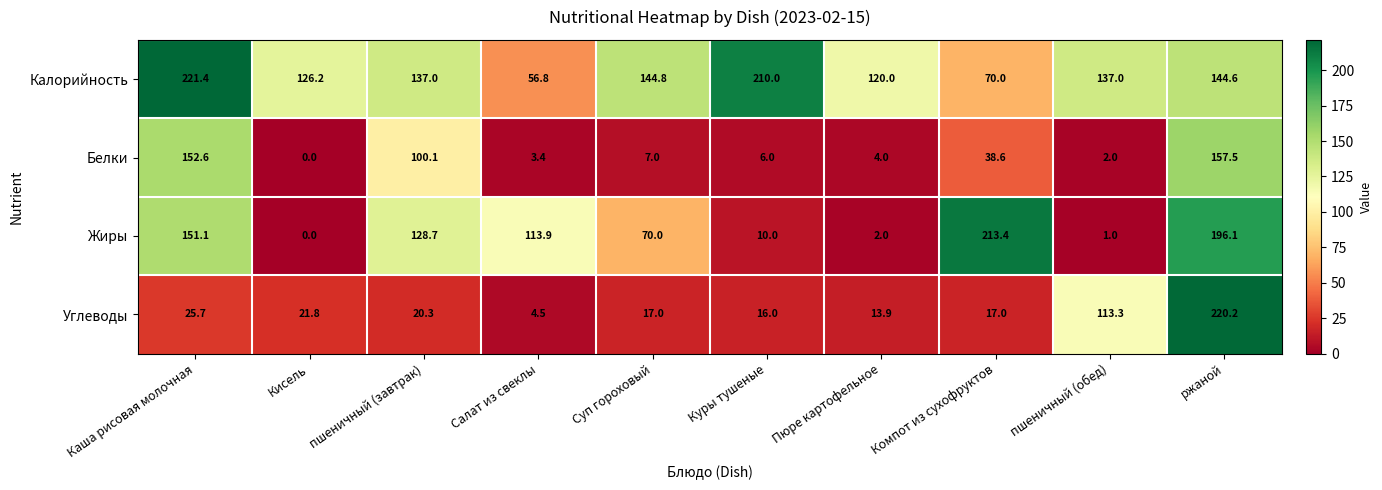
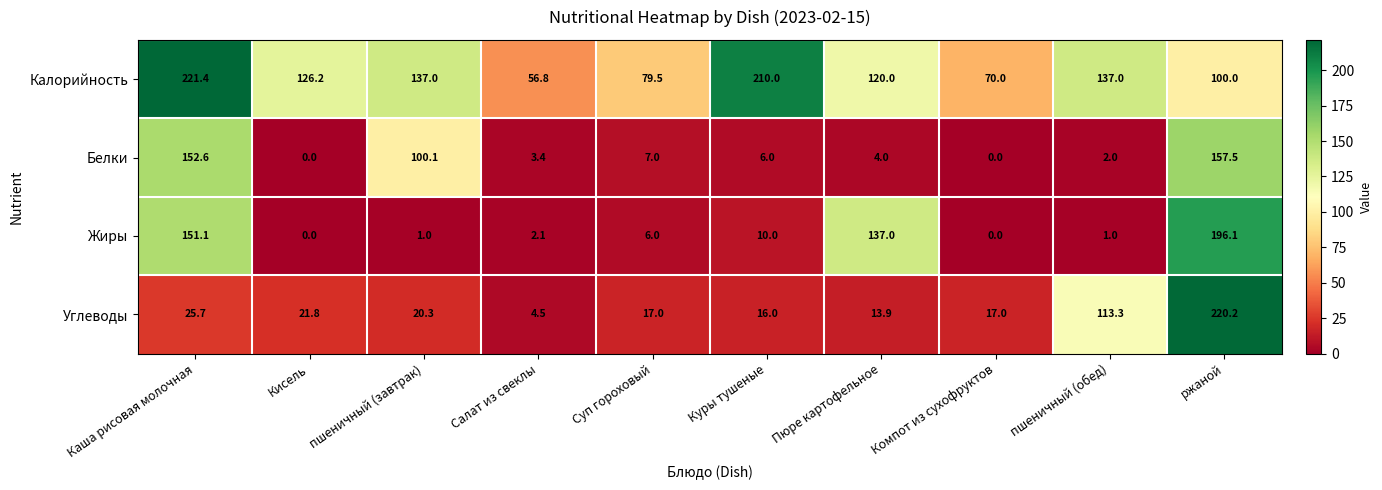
  {
    "Калорийность": {
      "Каша рисовая молочная": 221.4,
      "Кисель": 126.2,
      "пшеничный (завтрак)": 137.0,
      "Салат из свеклы": 56.8,
-     "Суп гороховый": 144.8,
+     "Суп гороховый": 79.5,
      "Куры тушеные": 210.0,
      "Пюре картофельное": 120.0,
      "Компот из сухофруктов": 70.0,
      "пшеничный (обед)": 137.0,
-     "ржаной": 144.6
+     "ржаной": 100.0
    },
    "Белки": {
      "Каша рисовая молочная": 152.6,
      "Кисель": 0.0,
      "пшеничный (завтрак)": 100.1,
      "Салат из свеклы": 3.4,
      "Суп гороховый": 7.0,
      "Куры тушеные": 6.0,
      "Пюре картофельное": 4.0,
-     "Компот из сухофруктов": 38.6,
+     "Компот из сухофруктов": 0.0,
      "пшеничный (обед)": 2.0,
      "ржаной": 157.5
    },
    "Жиры": {
      "Каша рисовая молочная": 151.1,
      "Кисель": 0.0,
-     "пшеничный (завтрак)": 128.7,
-     "Салат из свеклы": 113.9,
-     "Суп гороховый": 70.0,
+     "пшеничный (завтрак)": 1.0,
+     "Салат из свеклы": 2.1,
+     "Суп гороховый": 6.0,
      "Куры тушеные": 10.0,
-     "Пюре картофельное": 2.0,
-     "Компот из сухофруктов": 213.4,
+     "Пюре картофельное": 137.0,
+     "Компот из сухофруктов": 0.0,
      "пшеничный (обед)": 1.0,
      "ржаной": 196.1
    },
    "Углеводы": {
      "Каша рисовая молочная": 25.7,
      "Кисель": 21.8,
      "пшеничный (завтрак)": 20.3,
      "Салат из свеклы": 4.5,
      "Суп гороховый": 17.0,
      "Куры тушеные": 16.0,
      "Пюре картофельное": 13.9,
      "Компот из сухофруктов": 17.0,
      "пшеничный (обед)": 113.3,
      "ржаной": 220.2
    }
  }
